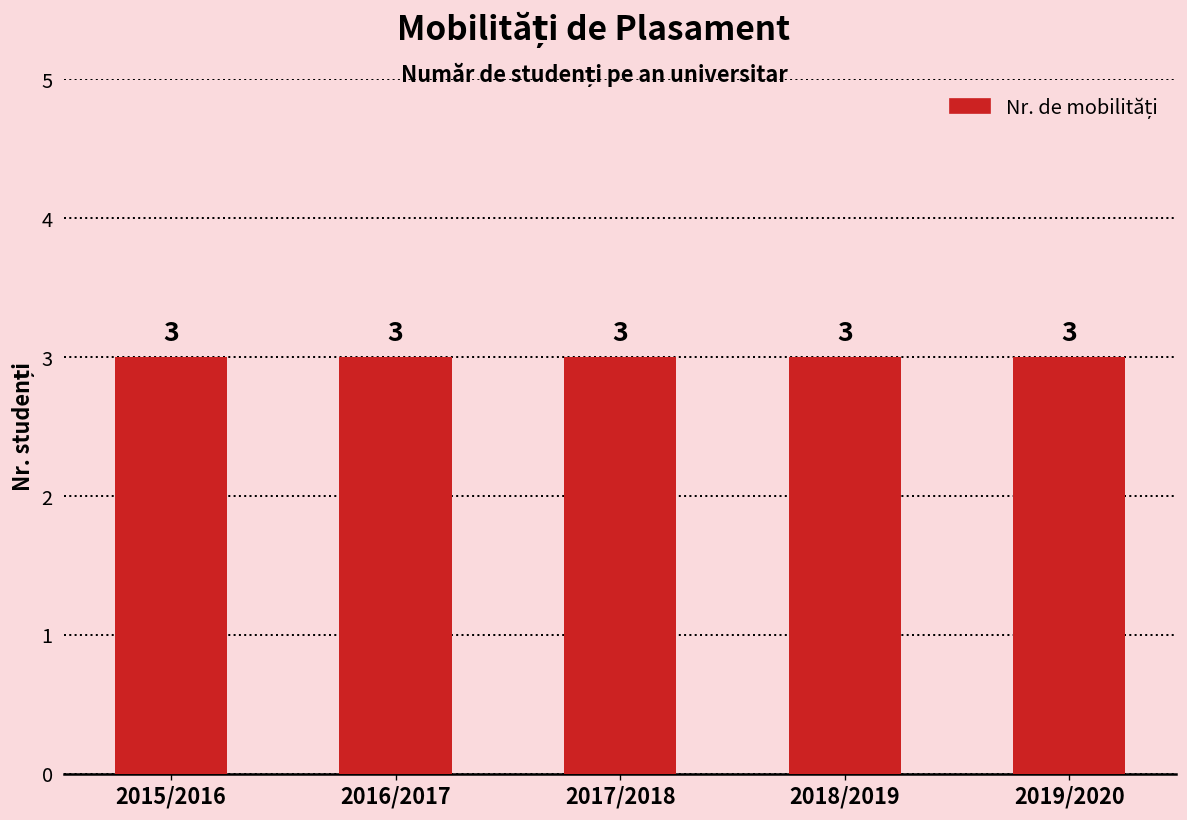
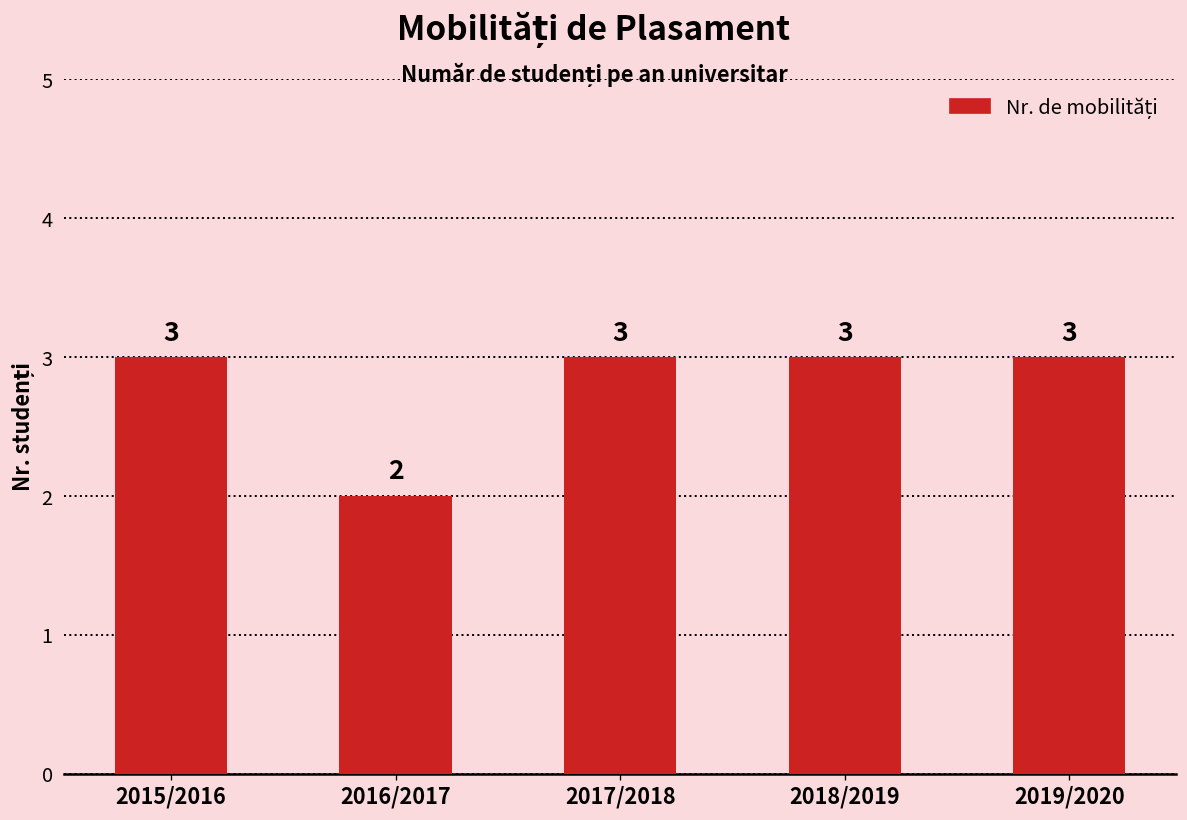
  {
    "2015/2016": 3,
-   "2016/2017": 3,
+   "2016/2017": 2,
    "2017/2018": 3,
    "2018/2019": 3,
    "2019/2020": 3
  }
